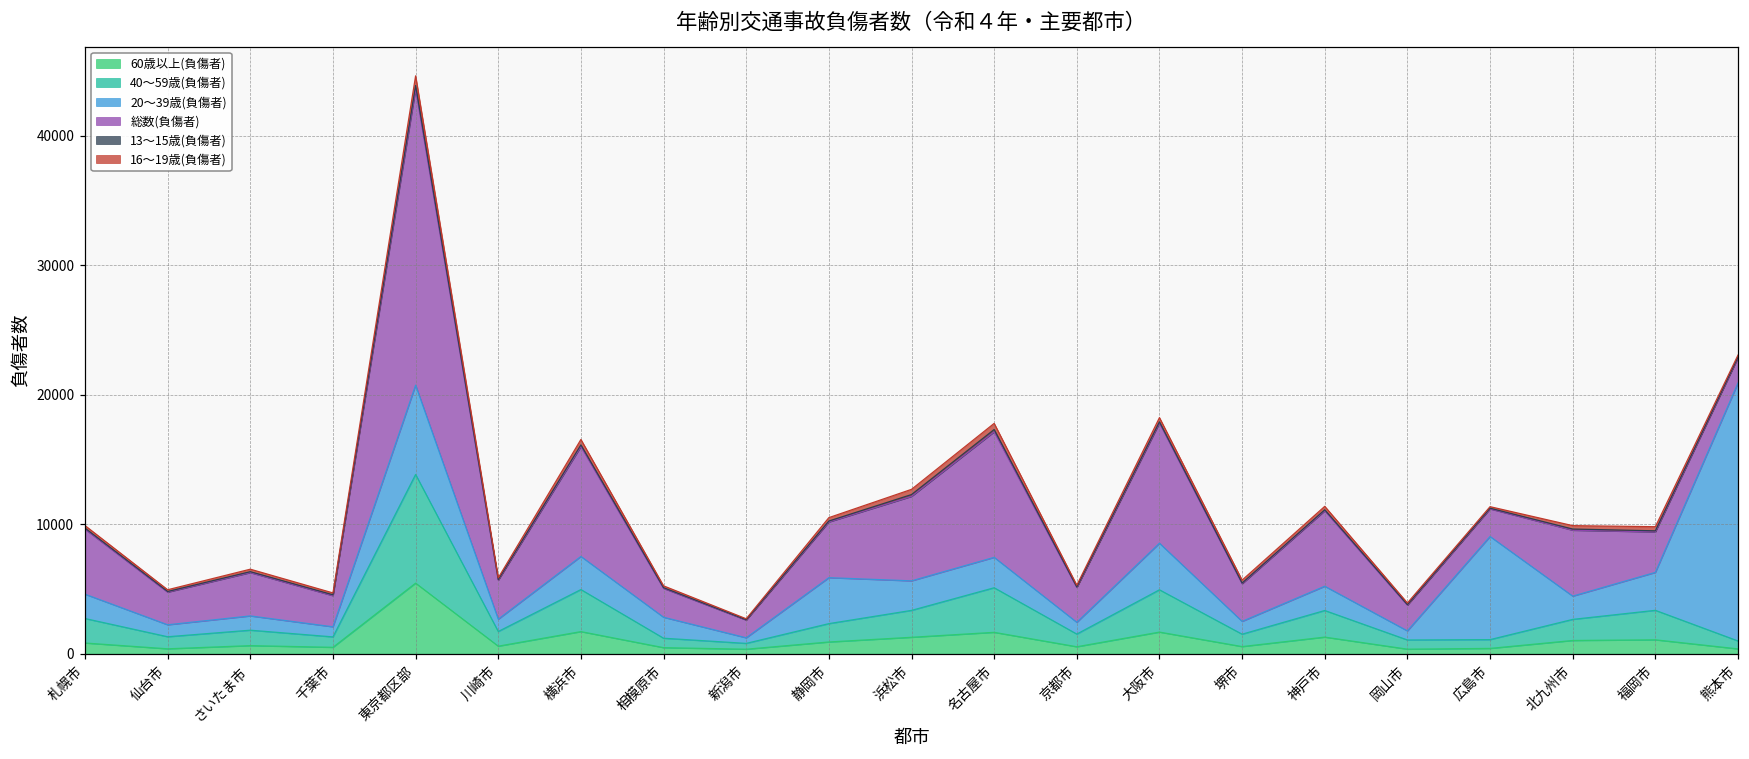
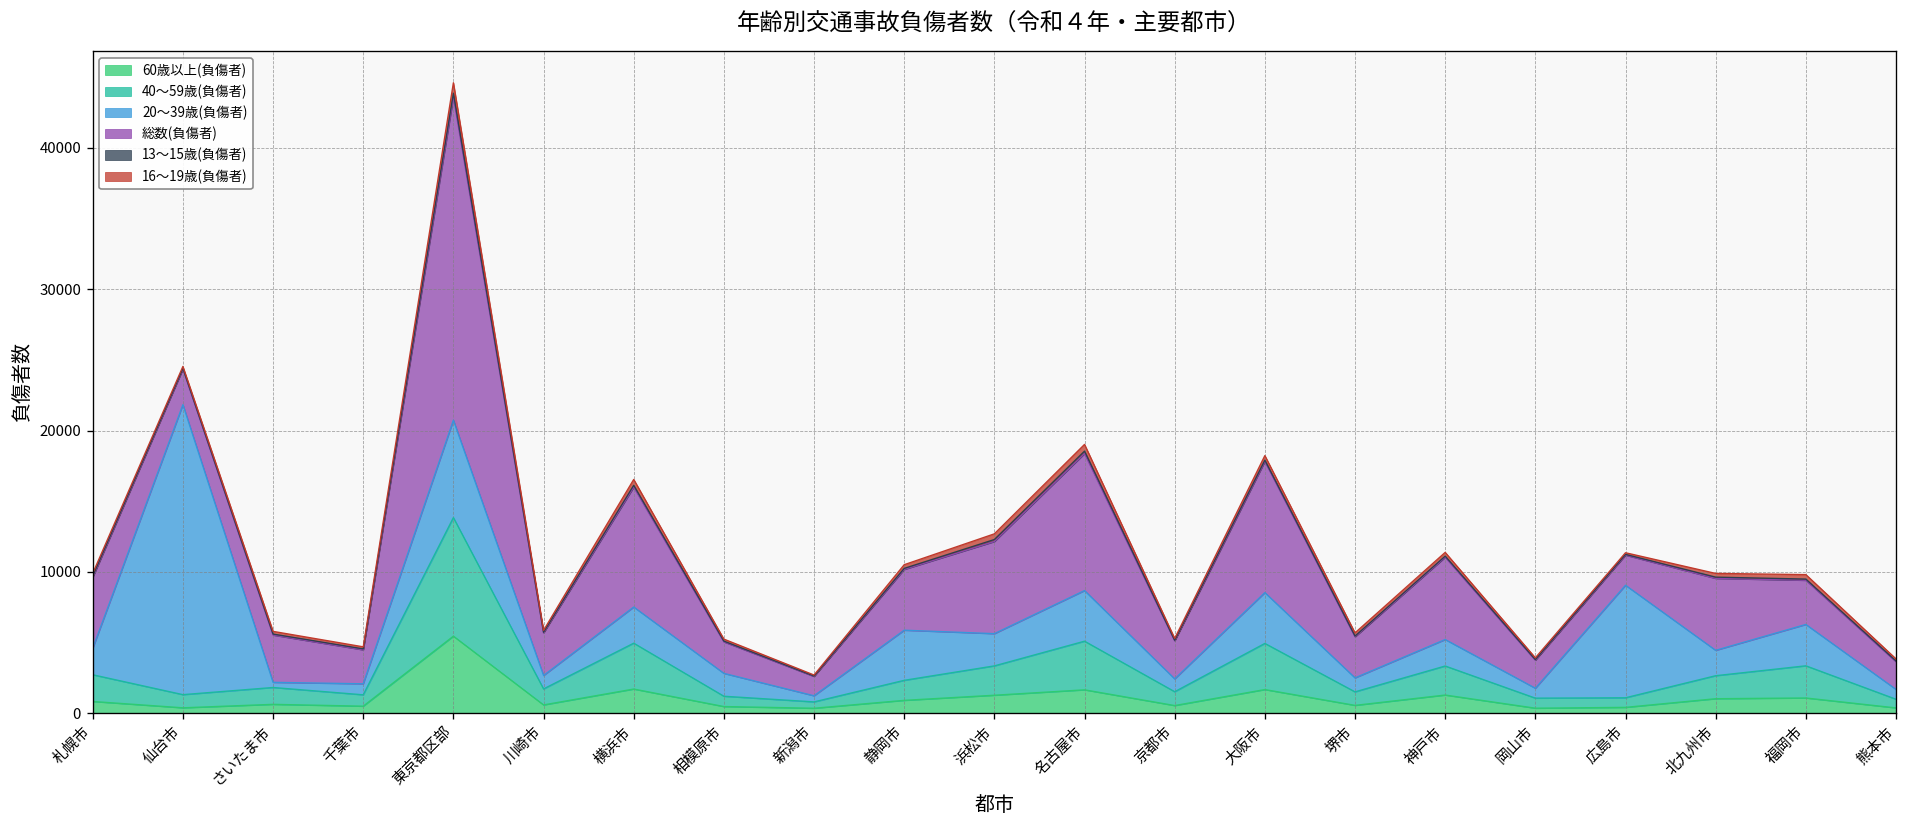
  {
    "20～39歳(負傷者)": {
      "札幌市": 1900,
-     "仙台市": 900,
-     "さいたま市": 1100,
+     "仙台市": 20500,
+     "さいたま市": 400,
      "千葉市": 800,
      "東京都区部": 6900,
      "川崎市": 1000,
      "横浜市": 2600,
      "相模原市": 1600,
      "新潟市": 400,
      "静岡市": 3500,
      "浜松市": 2300,
-     "名古屋市": 2300,
+     "名古屋市": 3600,
      "京都市": 900,
      "大阪市": 3600,
      "堺市": 1000,
      "神戸市": 1900,
      "岡山市": 700,
      "広島市": 8000,
      "北九州市": 1800,
      "福岡市": 2900,
-     "熊本市": 19900
+     "熊本市": 700
    },
    "総数(負傷者)": {
      "東京都区部": 22900
    },
    "13～15歳(負傷者)": {
      "東京都区部": 300
    },
    "16～19歳(負傷者)": {
      "東京都区部": 700,
      "横浜市": 400,
      "静岡市": 300,
      "浜松市": 400,
      "名古屋市": 500,
      "大阪市": 300,
      "堺市": 200,
      "神戸市": 300,
      "北九州市": 300,
      "福岡市": 300
    }
  }
